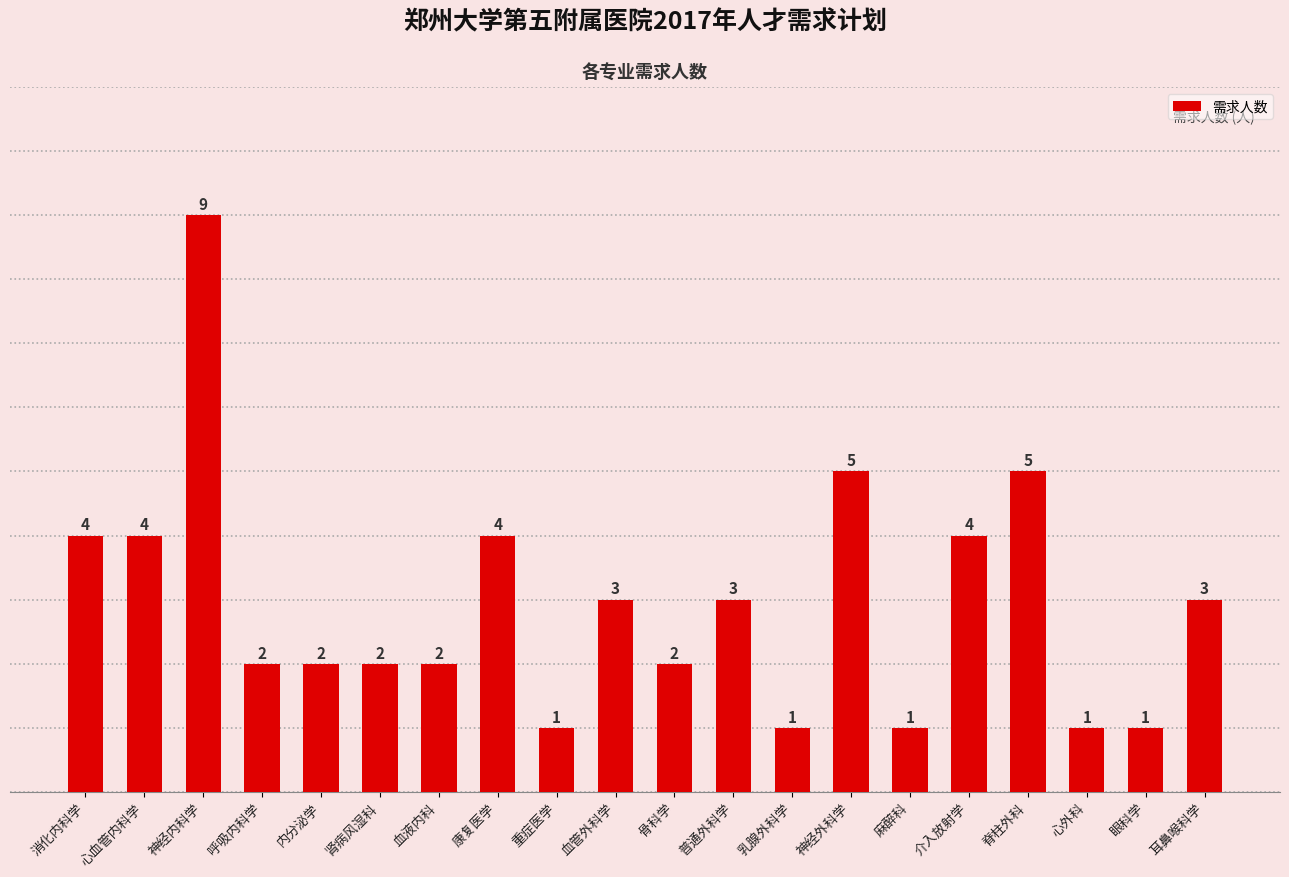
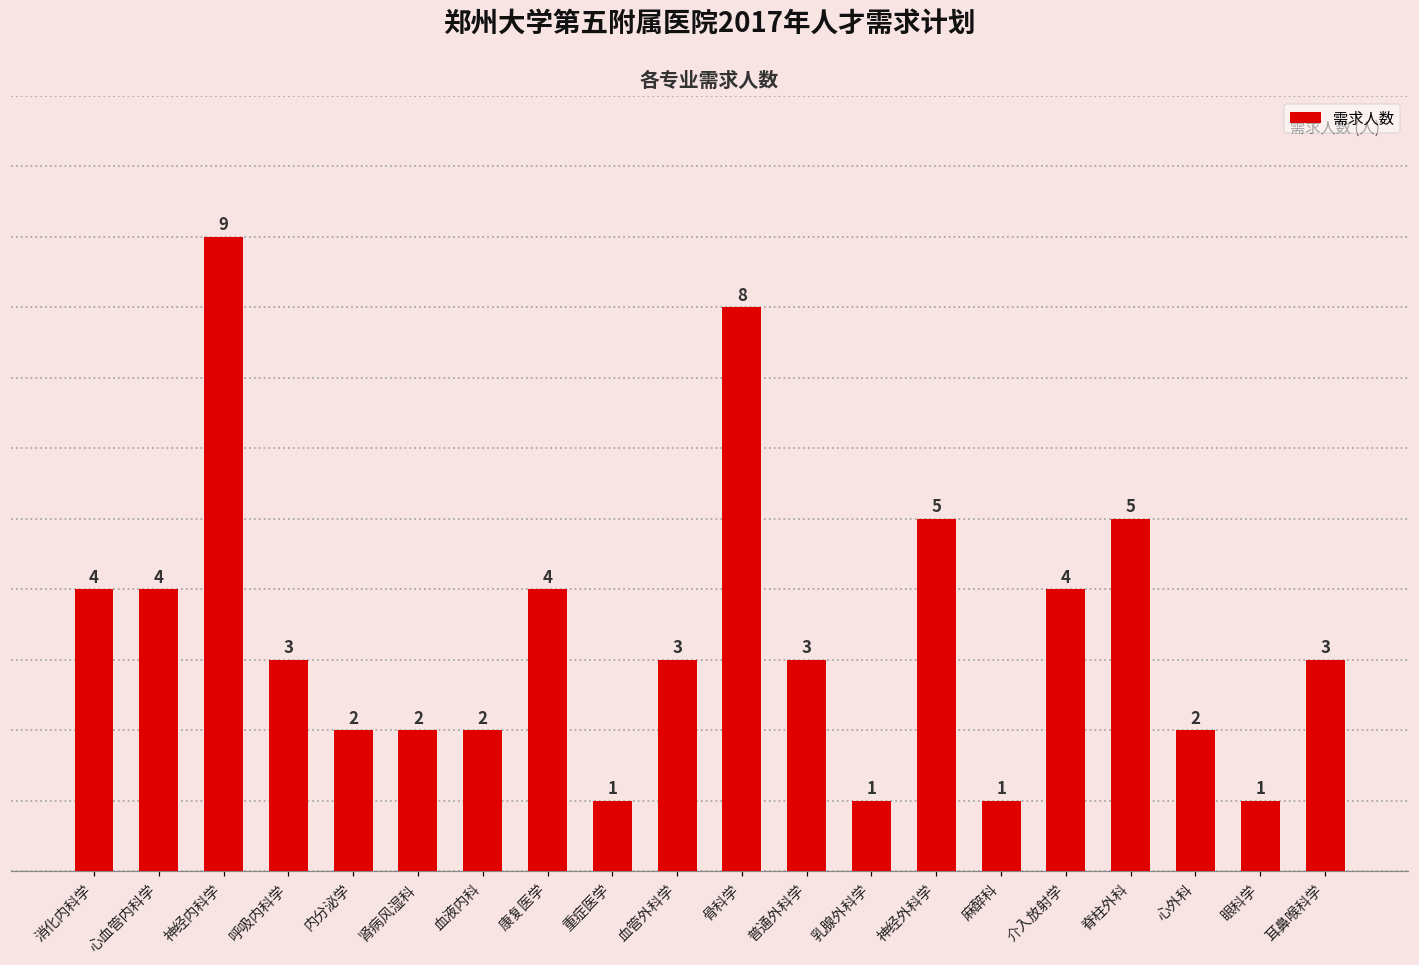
  {
    "消化内科学": 4,
    "心血管内科学": 4,
    "神经内科学": 9,
-   "呼吸内科学": 2,
+   "呼吸内科学": 3,
    "内分泌学": 2,
    "肾病风湿科": 2,
    "血液内科": 2,
    "康复医学": 4,
    "重症医学": 1,
    "血管外科学": 3,
-   "骨科学": 2,
+   "骨科学": 8,
    "普通外科学": 3,
    "乳腺外科学": 1,
    "神经外科学": 5,
    "麻醉科": 1,
    "介入放射学": 4,
    "脊柱外科": 5,
-   "心外科": 1,
+   "心外科": 2,
    "眼科学": 1,
    "耳鼻喉科学": 3
  }
